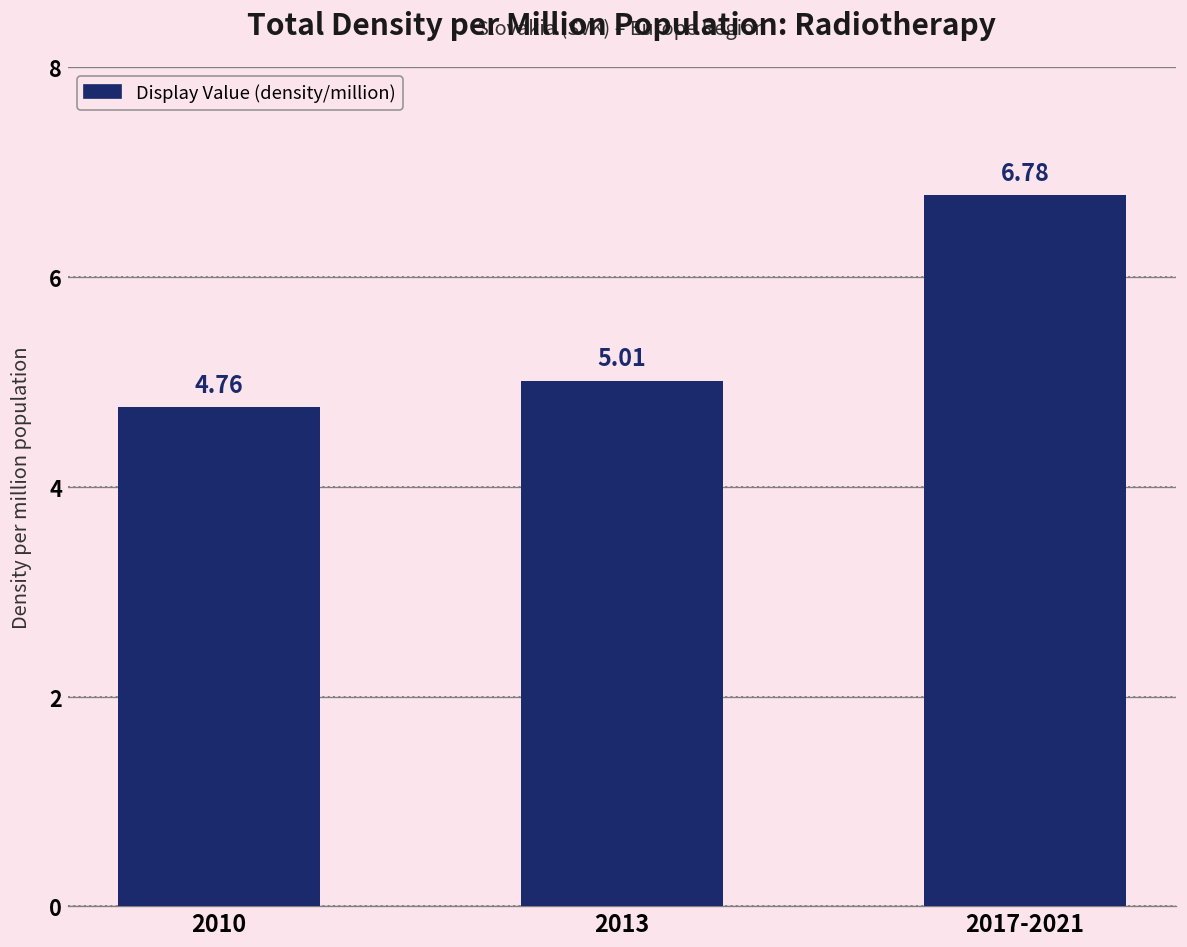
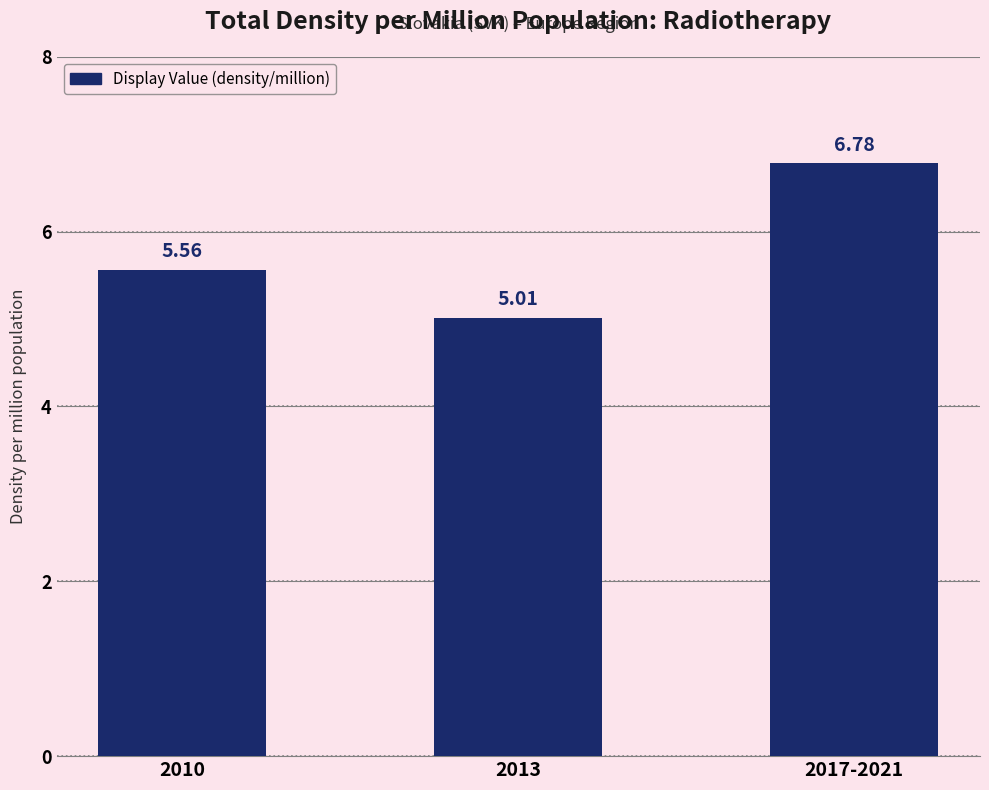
  {
-   "2010": 4.76,
+   "2010": 5.56,
    "2013": 5.01,
    "2017-2021": 6.78
  }
